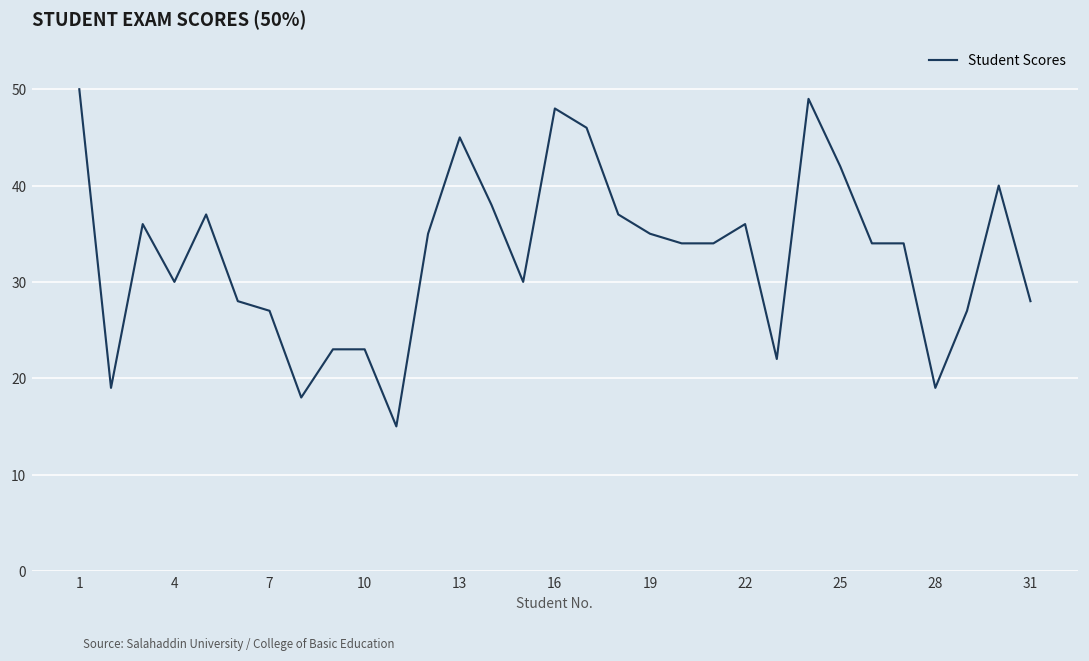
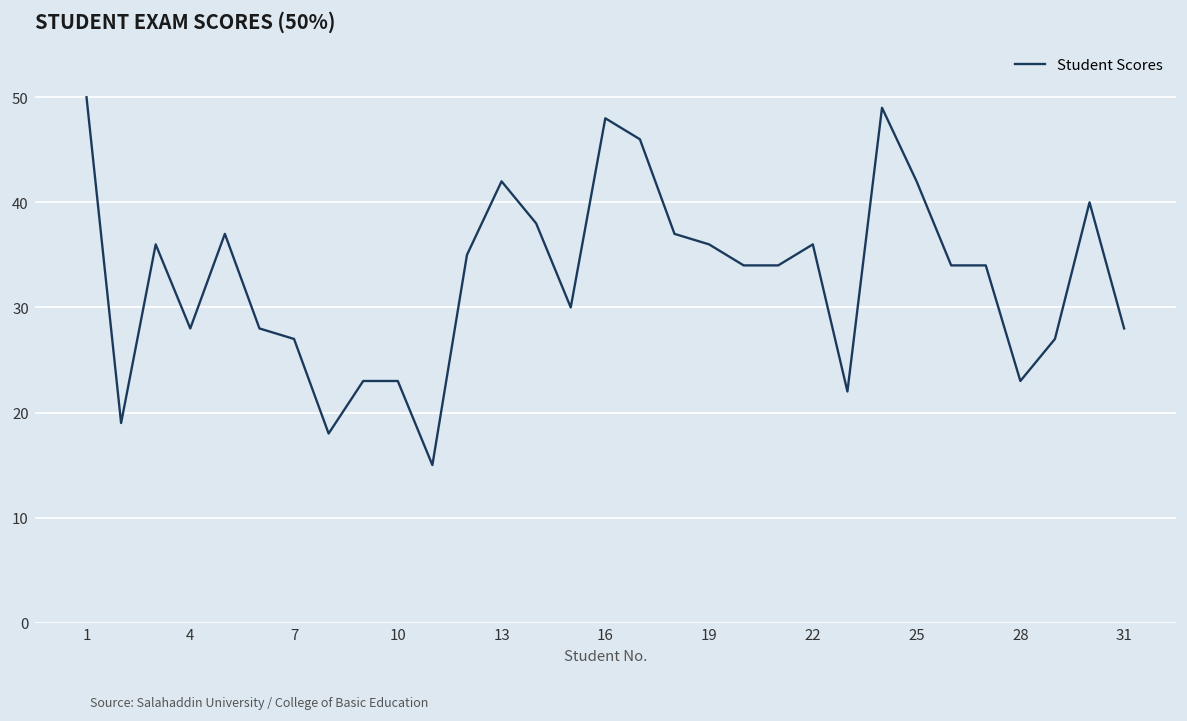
  {
    "1": 50,
-   "4": 30,
+   "4": 28,
    "7": 27,
    "10": 23,
-   "13": 45,
+   "13": 42,
    "16": 48,
-   "19": 35,
+   "19": 36,
    "22": 36,
    "25": 42,
-   "28": 19,
+   "28": 23,
    "31": 28
  }
